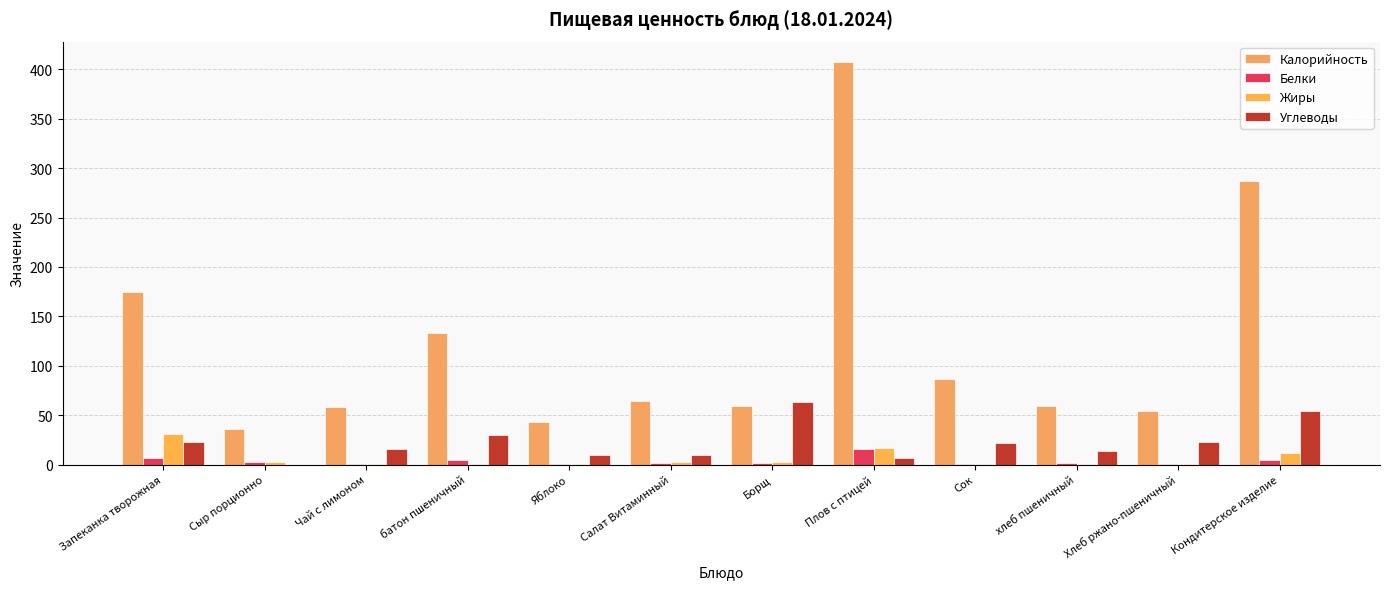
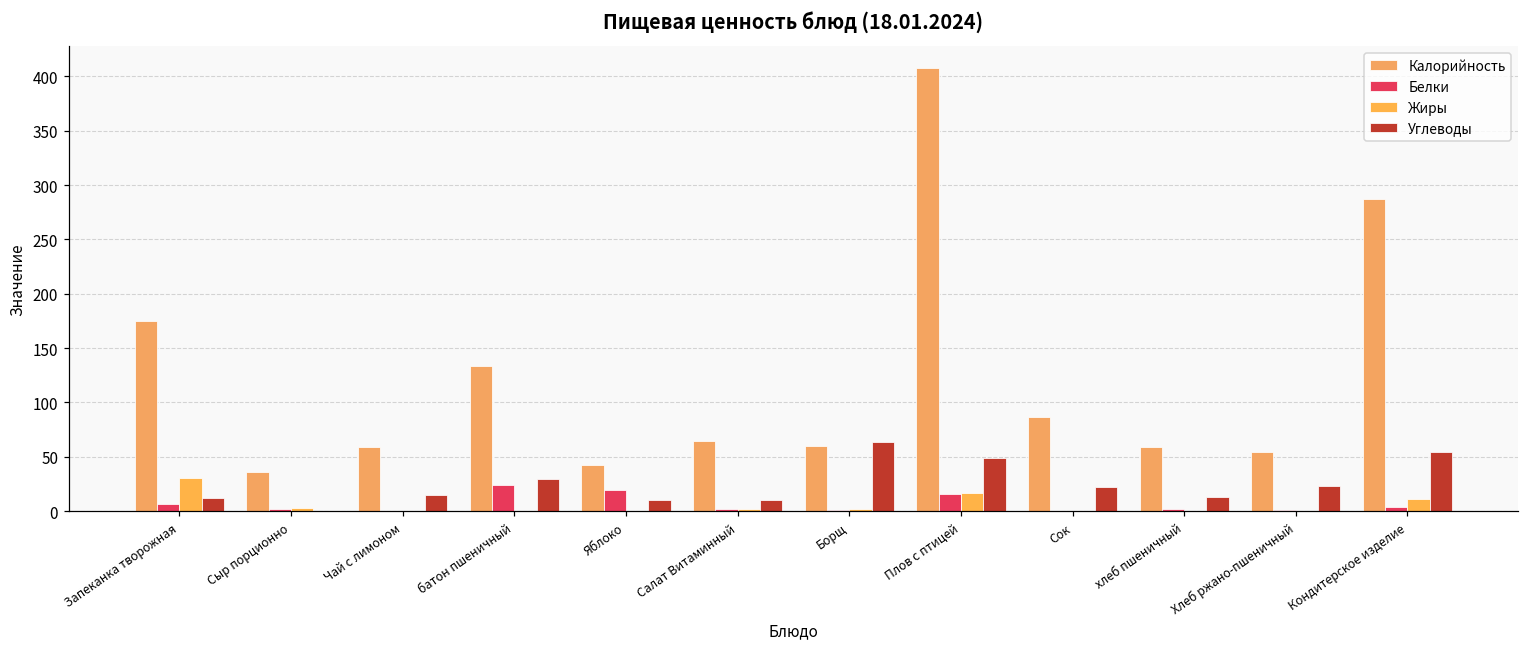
  {
    "Белки": {
      "Запеканка творожная": 10,
-     "батон пшеничный": 0,
-     "Яблоко": 0,
+     "батон пшеничный": 20,
+     "Яблоко": 20,
      "Плов с птицей": 20,
      "Кондитерское изделие": 0
    },
    "Углеводы": {
-     "Запеканка творожная": 20,
+     "Запеканка творожная": 10,
      "Сыр порционно": 0,
      "Чай с лимоном": 20,
      "батон пшеничный": 30,
      "Яблоко": 10,
      "Салат Витаминный": 10,
      "Борщ": 60,
-     "Плов с птицей": 10,
+     "Плов с птицей": 50,
      "Сок": 20,
      "хлеб пшеничный": 10,
      "Хлеб ржано-пшеничный": 20,
      "Кондитерское изделие": 50
    }
  }
